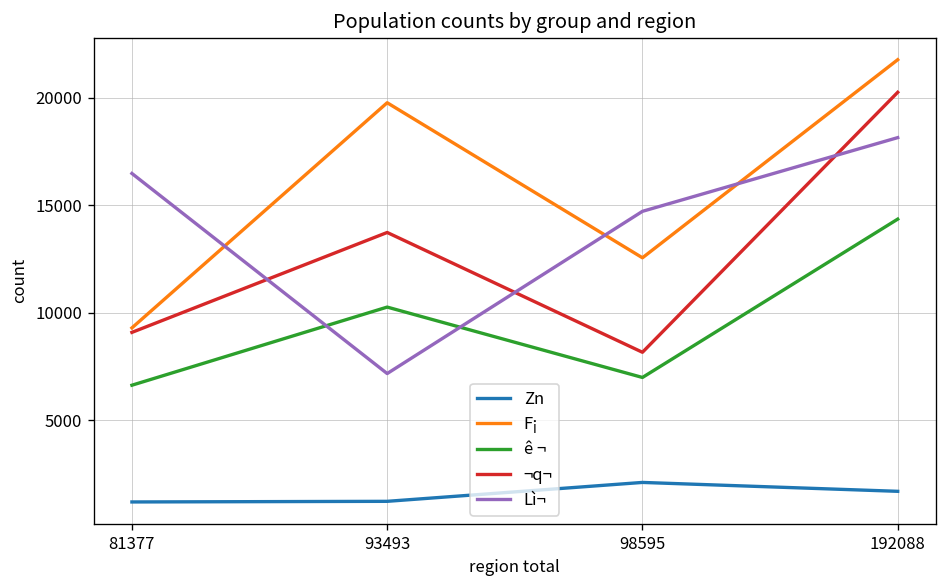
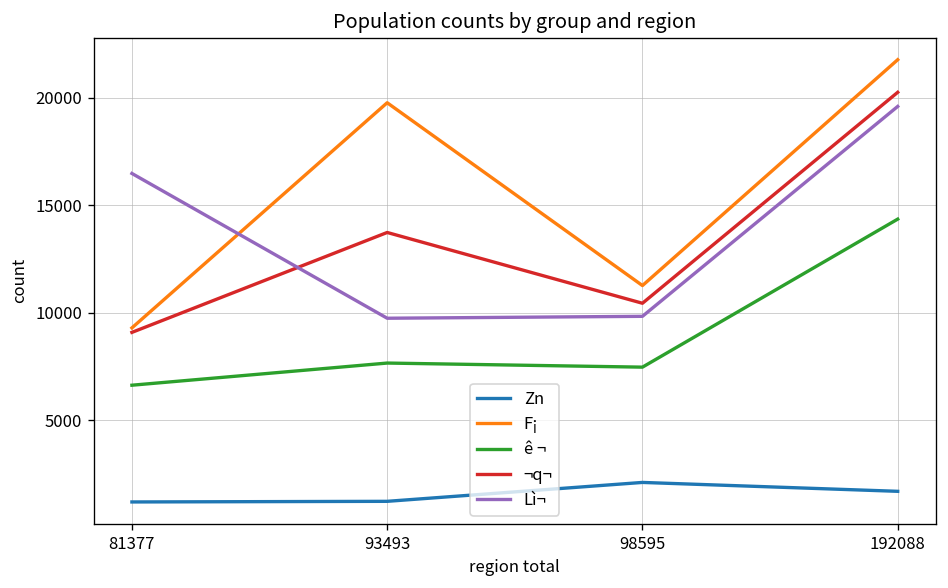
  {
    "Zn": {
      "81377": 1200,
      "93493": 1200,
      "98595": 2100,
      "192088": 1700
    },
    "F¡": {
      "81377": 9300,
      "93493": 19800,
-     "98595": 12600,
+     "98595": 11300,
      "192088": 21800
    },
    "ê ¬": {
      "81377": 6600,
-     "93493": 10300,
-     "98595": 7000,
+     "93493": 7700,
+     "98595": 7500,
      "192088": 14400
    },
    "¬q¬": {
      "81377": 9100,
      "93493": 13700,
-     "98595": 8200,
+     "98595": 10400,
      "192088": 20200
    },
    "Lì¬": {
      "81377": 16500,
-     "93493": 7200,
-     "98595": 14700,
-     "192088": 18100
+     "93493": 9800,
+     "98595": 9800,
+     "192088": 19600
    }
  }
